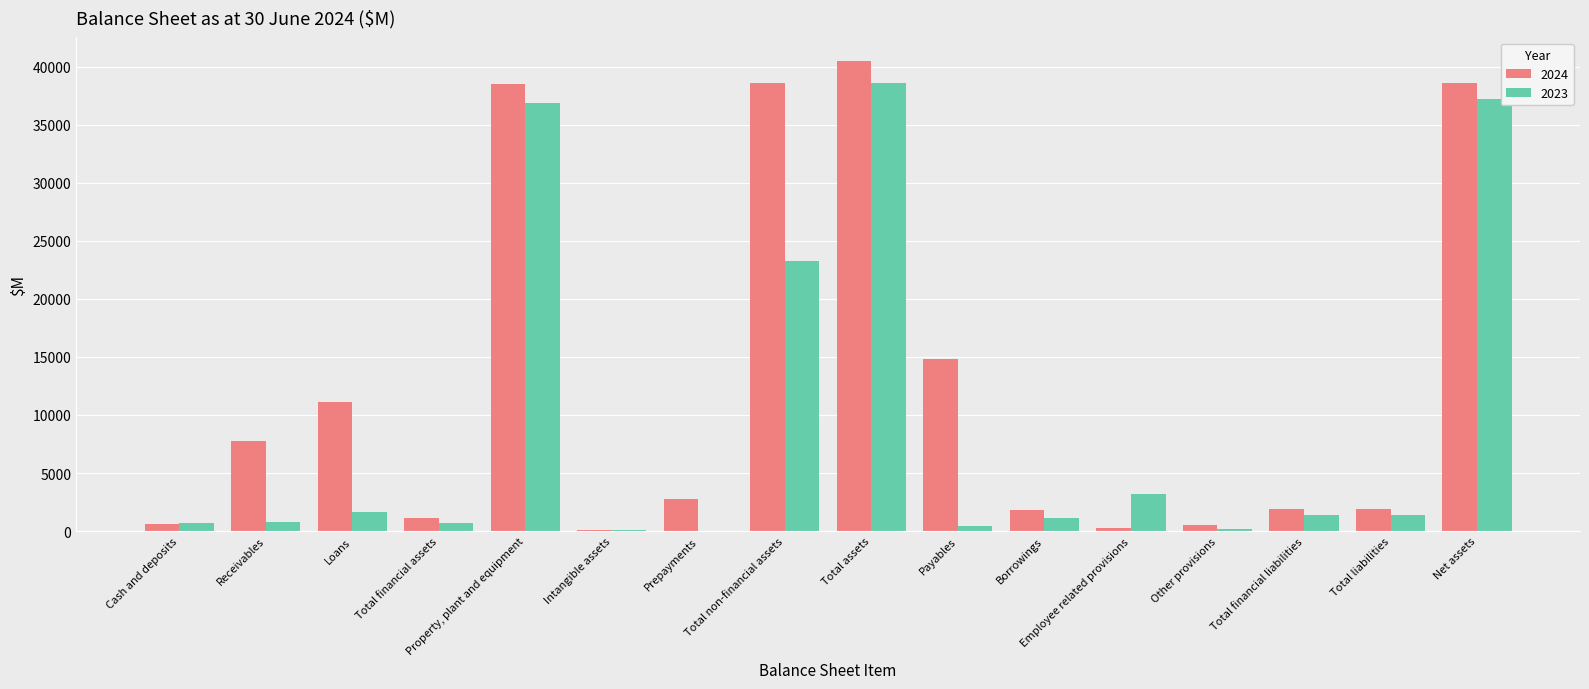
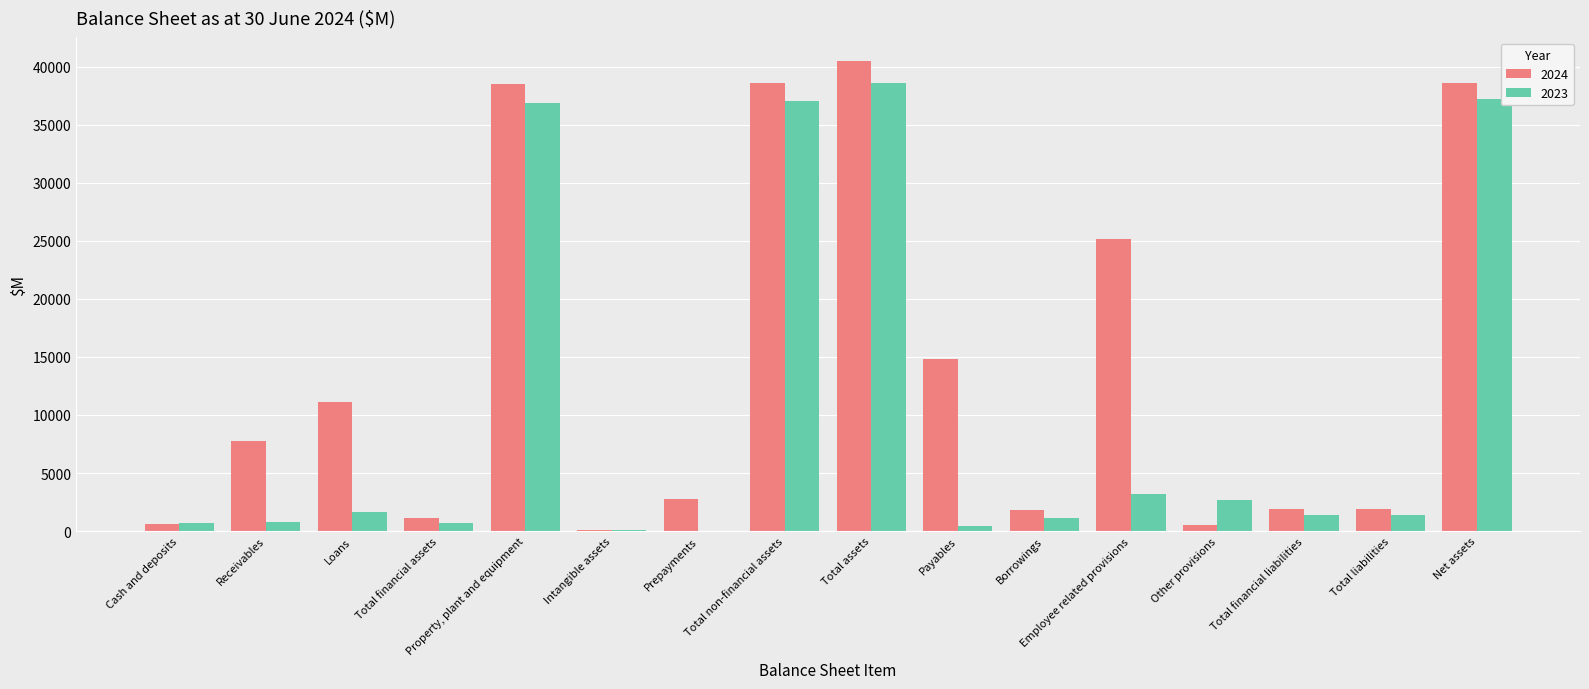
  {
    "2024": {
      "Cash and deposits": 600,
      "Receivables": 7700,
      "Loans": 11100,
      "Total financial assets": 1100,
      "Property, plant and equipment": 38500,
      "Prepayments": 2800,
      "Total non-financial assets": 38600,
      "Total assets": 40500,
      "Payables": 14800,
      "Borrowings": 1800,
-     "Employee related provisions": 300,
+     "Employee related provisions": 25200,
      "Other provisions": 500,
      "Total financial liabilities": 1900,
      "Total liabilities": 1900,
      "Net assets": 38600
    },
    "2023": {
      "Cash and deposits": 700,
      "Receivables": 800,
      "Loans": 1700,
      "Total financial assets": 700,
      "Property, plant and equipment": 36900,
-     "Total non-financial assets": 23200,
+     "Total non-financial assets": 37000,
      "Total assets": 38600,
      "Payables": 500,
      "Borrowings": 1100,
      "Employee related provisions": 3200,
-     "Other provisions": 200,
+     "Other provisions": 2700,
      "Total financial liabilities": 1400,
      "Total liabilities": 1400,
      "Net assets": 37200
    }
  }
